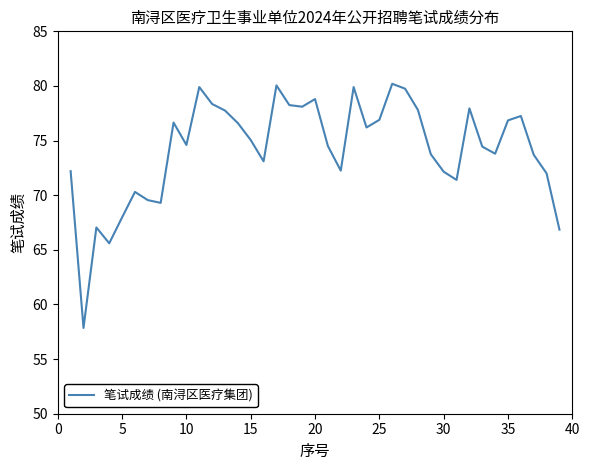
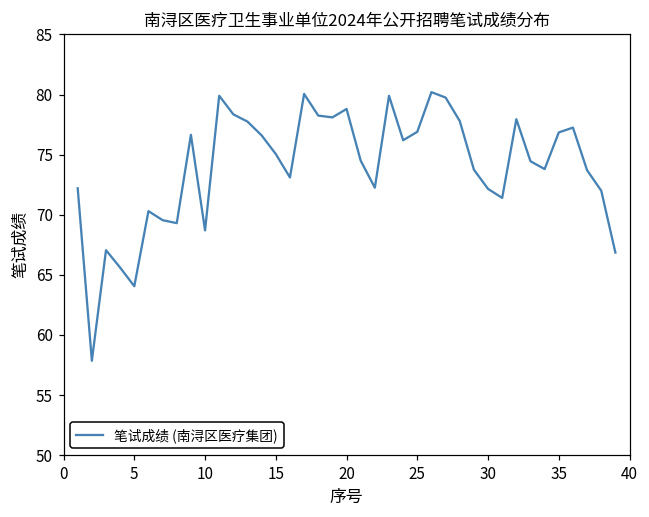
  {
-   "5": 68.0,
-   "10": 74.6,
+   "5": 64.1,
+   "10": 68.7,
    "15": 75.1,
    "20": 78.8,
    "25": 76.9,
    "30": 72.2,
    "35": 76.9
  }
